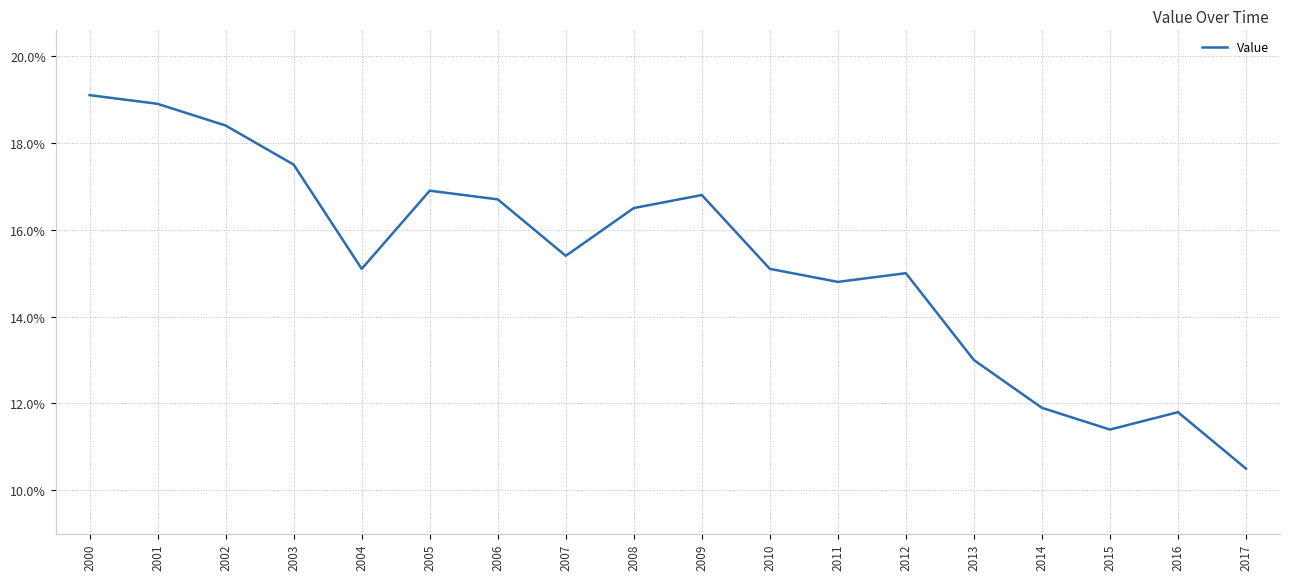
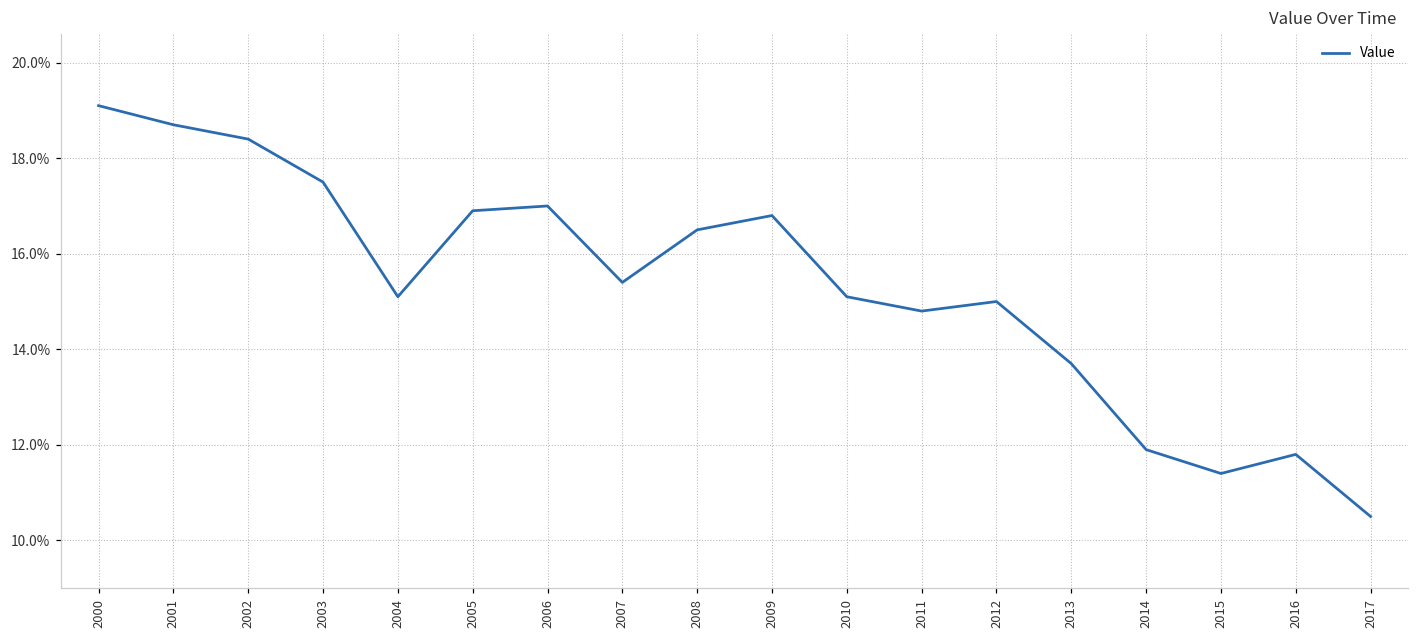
  {
    "2000": "19.1%",
-   "2001": "18.9%",
+   "2001": "18.7%",
    "2002": "18.4%",
    "2003": "17.5%",
    "2004": "15.1%",
    "2005": "16.9%",
-   "2006": "16.7%",
+   "2006": "17.0%",
    "2007": "15.4%",
    "2008": "16.5%",
    "2009": "16.8%",
    "2010": "15.1%",
    "2011": "14.8%",
    "2012": "15.0%",
-   "2013": "13.0%",
+   "2013": "13.7%",
    "2014": "11.9%",
    "2015": "11.4%",
    "2016": "11.8%",
    "2017": "10.5%"
  }
